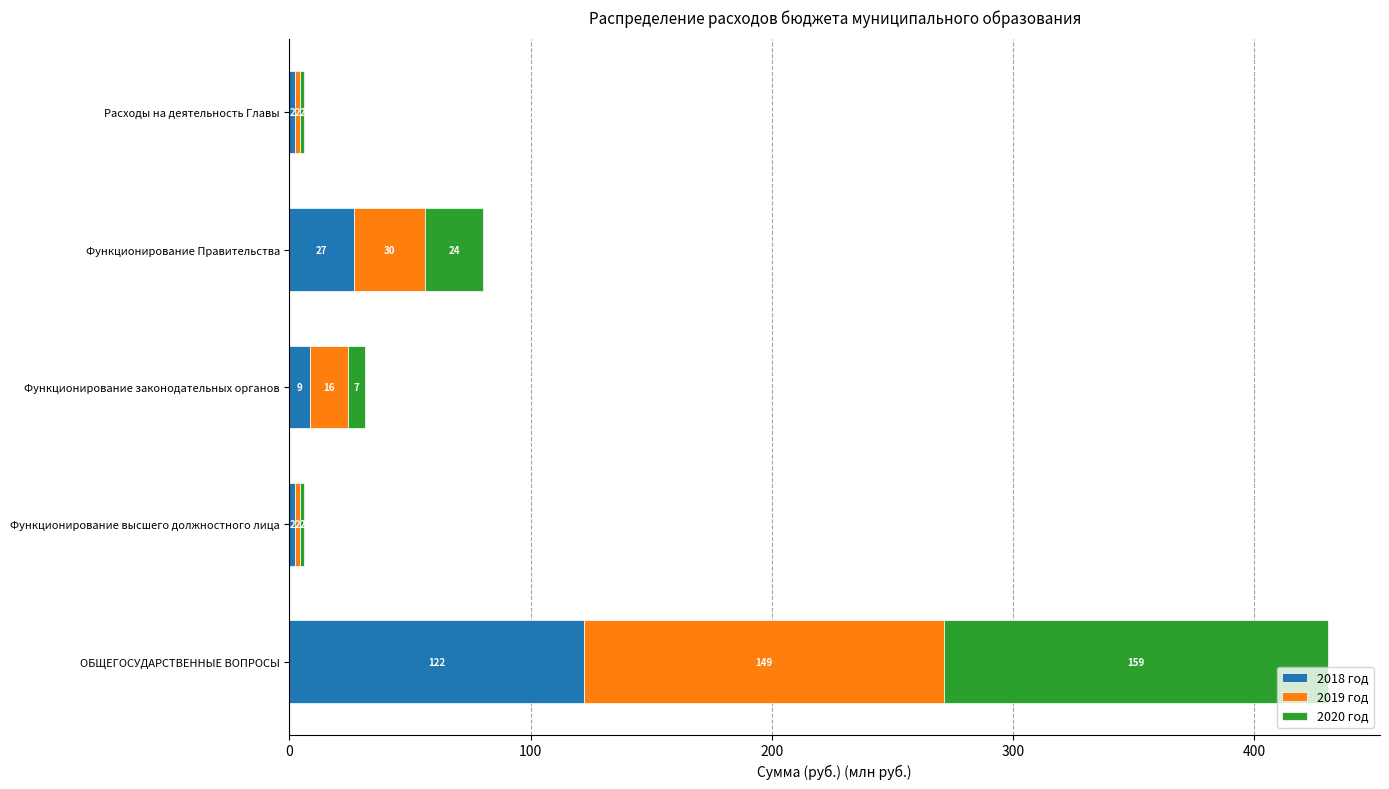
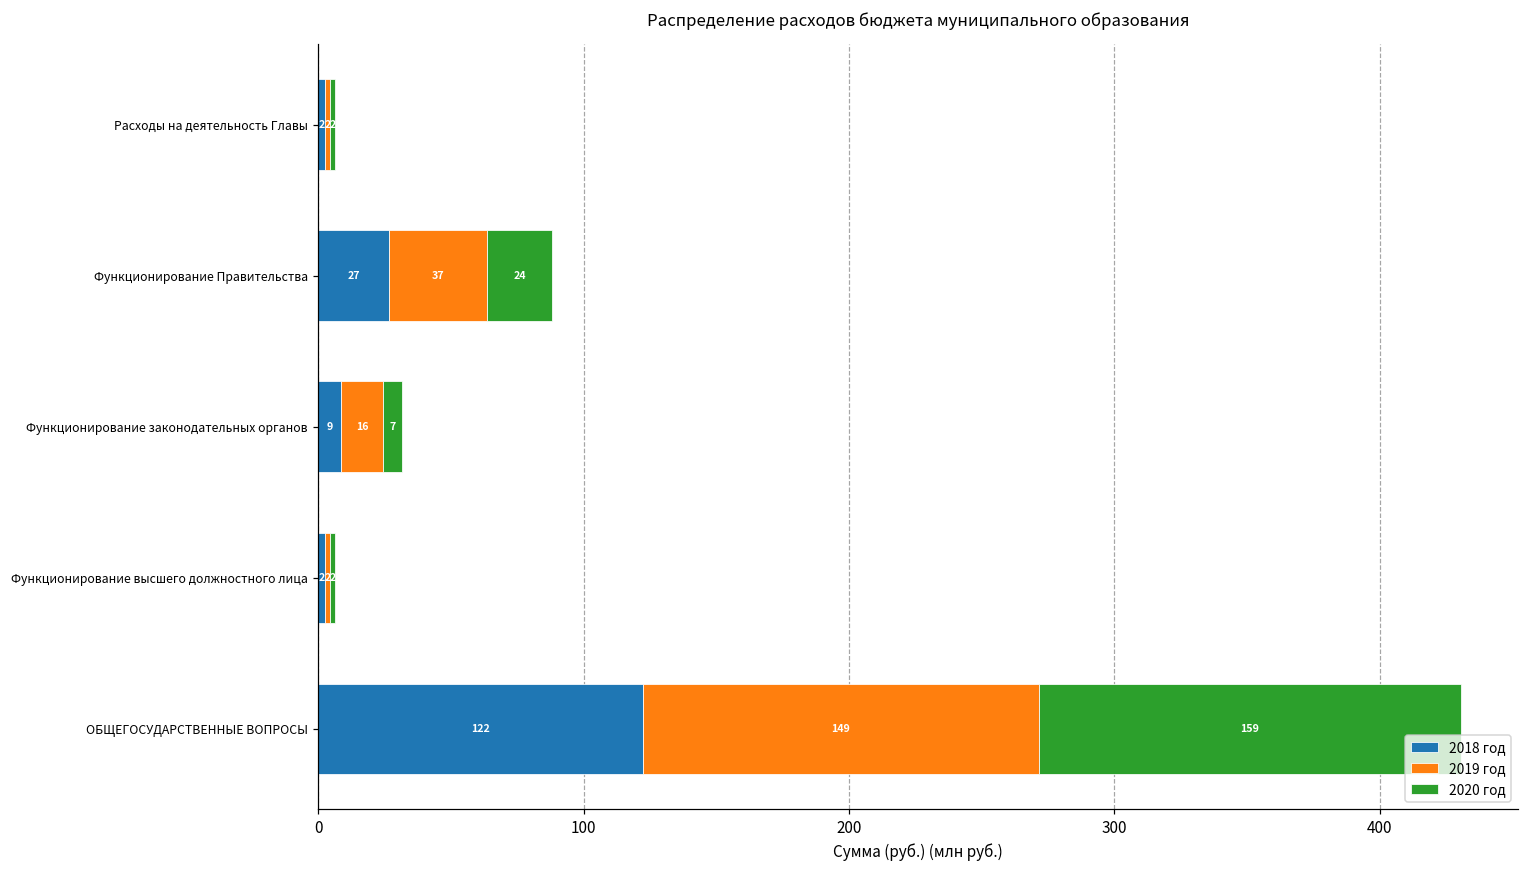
  {
    "2018 год": {
      "Расходы на деятельность Главы": 2,
      "Функционирование Правительства": 27,
      "Функционирование законодательных органов": 9,
      "Функционирование высшего должностного лица": 2,
      "ОБЩЕГОСУДАРСТВЕННЫЕ ВОПРОСЫ": 122
    },
    "2019 год": {
-     "Функционирование Правительства": 30,
+     "Функционирование Правительства": 37,
      "Функционирование законодательных органов": 16,
      "ОБЩЕГОСУДАРСТВЕННЫЕ ВОПРОСЫ": 149
    },
    "2020 год": {
      "Функционирование Правительства": 24,
      "Функционирование законодательных органов": 7,
      "ОБЩЕГОСУДАРСТВЕННЫЕ ВОПРОСЫ": 159
    }
  }
